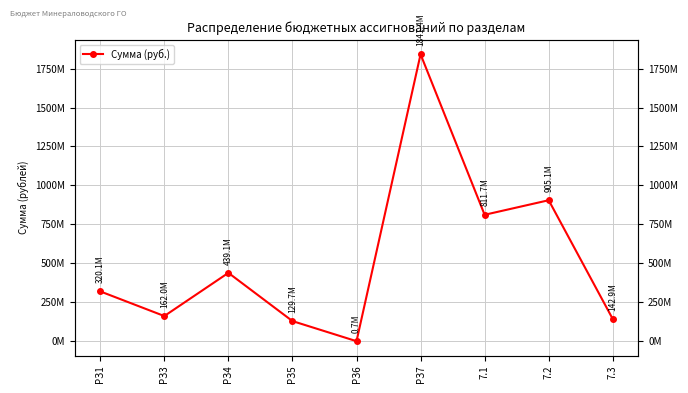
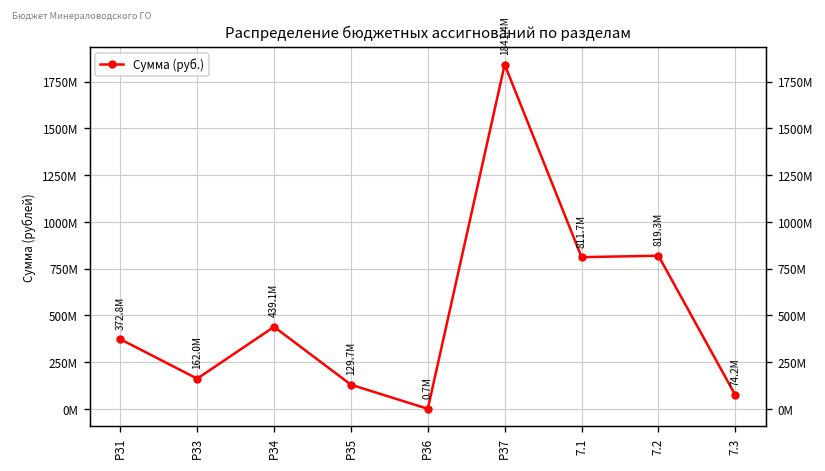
  {
-   "РЗ1": "320.1M",
+   "РЗ1": "372.8M",
    "РЗ3": "162.0M",
    "РЗ4": "439.1M",
    "РЗ5": "129.7M",
    "РЗ6": "0.7M",
    "РЗ7": "1841.4M",
    "7.1": "811.7M",
-   "7.2": "905.1M",
-   "7.3": "142.9M"
+   "7.2": "819.3M",
+   "7.3": "74.2M"
  }
